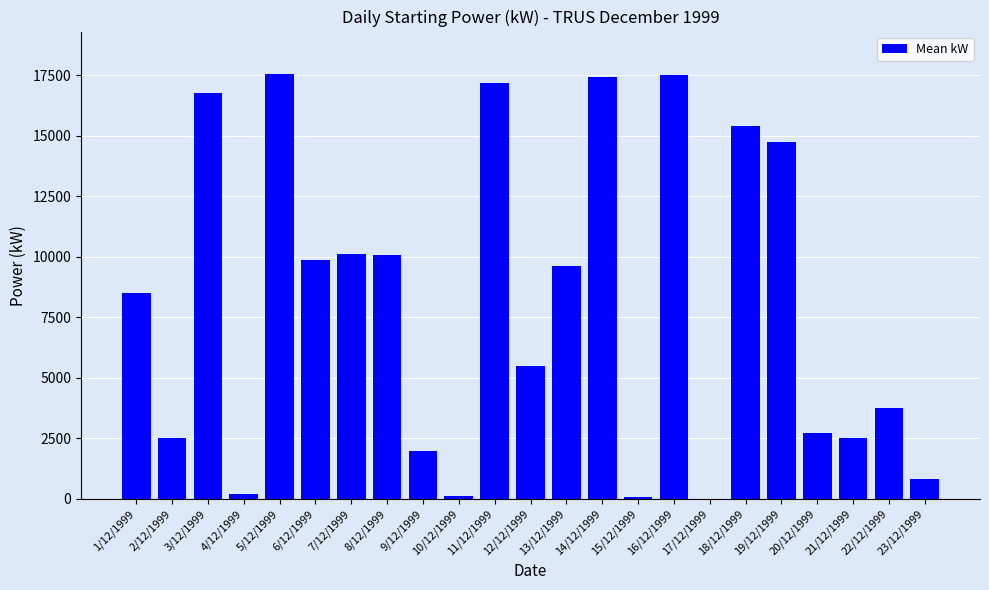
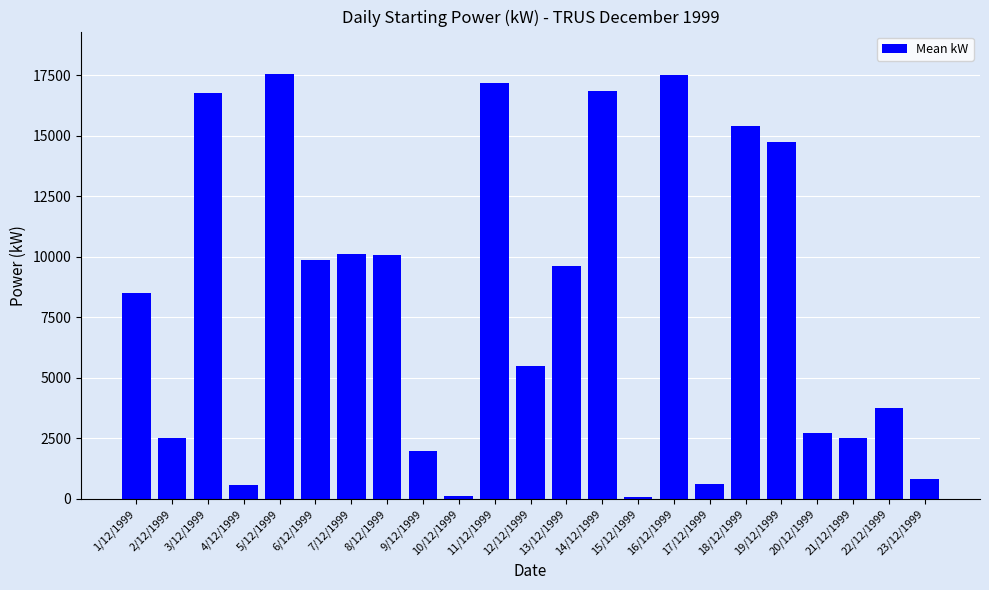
  {
    "1/12/1999": 8500,
    "2/12/1999": 2500,
    "3/12/1999": 16800,
-   "4/12/1999": 200,
+   "4/12/1999": 600,
    "5/12/1999": 17500,
    "6/12/1999": 9900,
    "7/12/1999": 10100,
    "8/12/1999": 10100,
    "9/12/1999": 2000,
    "10/12/1999": 100,
    "11/12/1999": 17200,
    "12/12/1999": 5500,
    "13/12/1999": 9600,
-   "14/12/1999": 17400,
+   "14/12/1999": 16900,
    "16/12/1999": 17500,
-   "17/12/1999": 0,
+   "17/12/1999": 600,
    "18/12/1999": 15400,
    "19/12/1999": 14700,
    "20/12/1999": 2700,
    "21/12/1999": 2500,
    "22/12/1999": 3800,
    "23/12/1999": 800
  }
